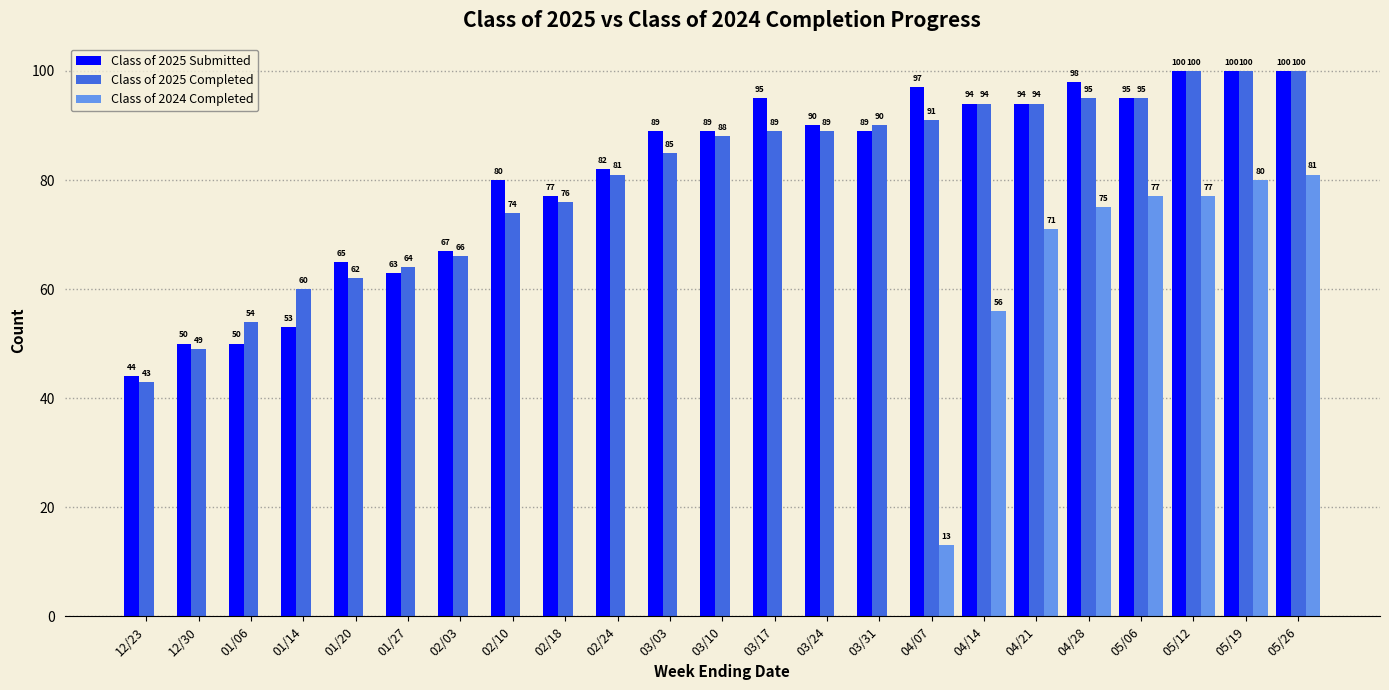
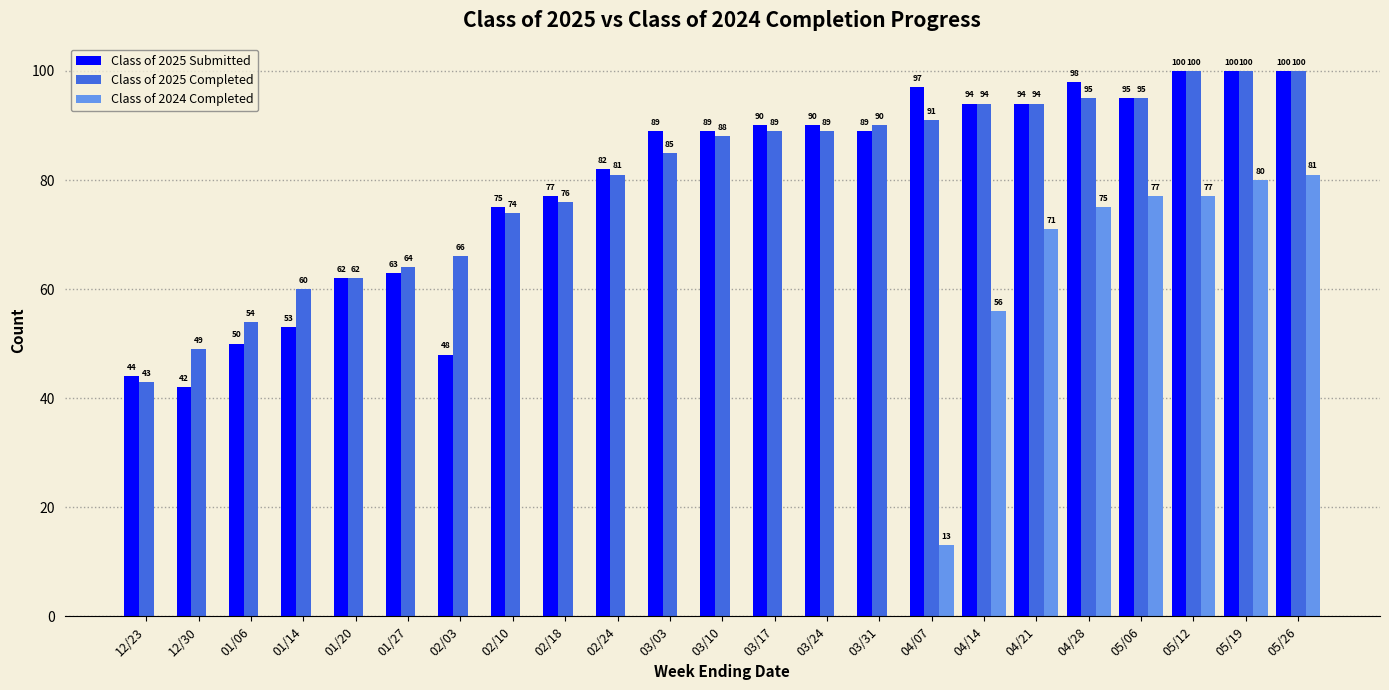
  {
    "Class of 2025 Submitted": {
      "12/23": 44,
-     "12/30": 50,
+     "12/30": 42,
      "01/06": 50,
      "01/14": 53,
-     "01/20": 65,
+     "01/20": 62,
      "01/27": 63,
-     "02/03": 67,
-     "02/10": 80,
+     "02/03": 48,
+     "02/10": 75,
      "02/18": 77,
      "02/24": 82,
      "03/03": 89,
      "03/10": 89,
-     "03/17": 95,
+     "03/17": 90,
      "03/24": 90,
      "03/31": 89,
      "04/07": 97,
      "04/14": 94,
      "04/21": 94,
      "04/28": 98,
      "05/06": 95,
      "05/12": 100,
      "05/19": 100,
      "05/26": 100
    }
  }
